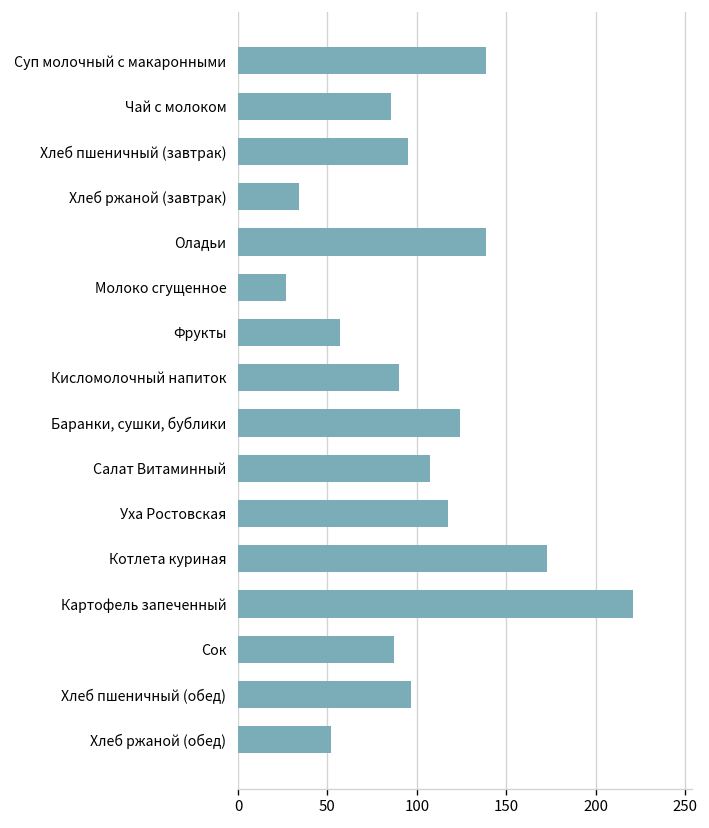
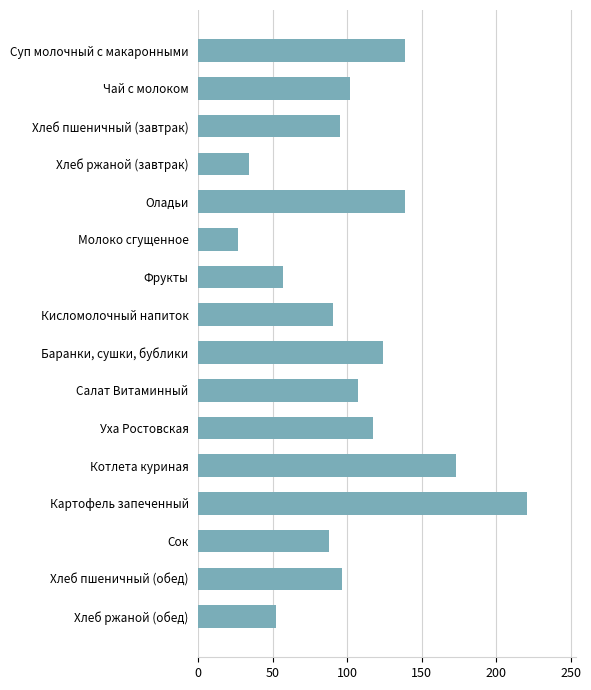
  {
    "Суп молочный с макаронными": 139,
-   "Чай с молоком": 85,
+   "Чай с молоком": 101,
    "Хлеб пшеничный (завтрак)": 95,
    "Хлеб ржаной (завтрак)": 34,
    "Оладьи": 139,
    "Молоко сгущенное": 27,
    "Фрукты": 57,
    "Кисломолочный напиток": 90,
    "Баранки, сушки, бублики": 124,
    "Салат Витаминный": 108,
    "Уха Ростовская": 117,
    "Котлета куриная": 173,
    "Картофель запеченный": 221,
    "Сок": 87,
    "Хлеб пшеничный (обед)": 97,
    "Хлеб ржаной (обед)": 52
  }
